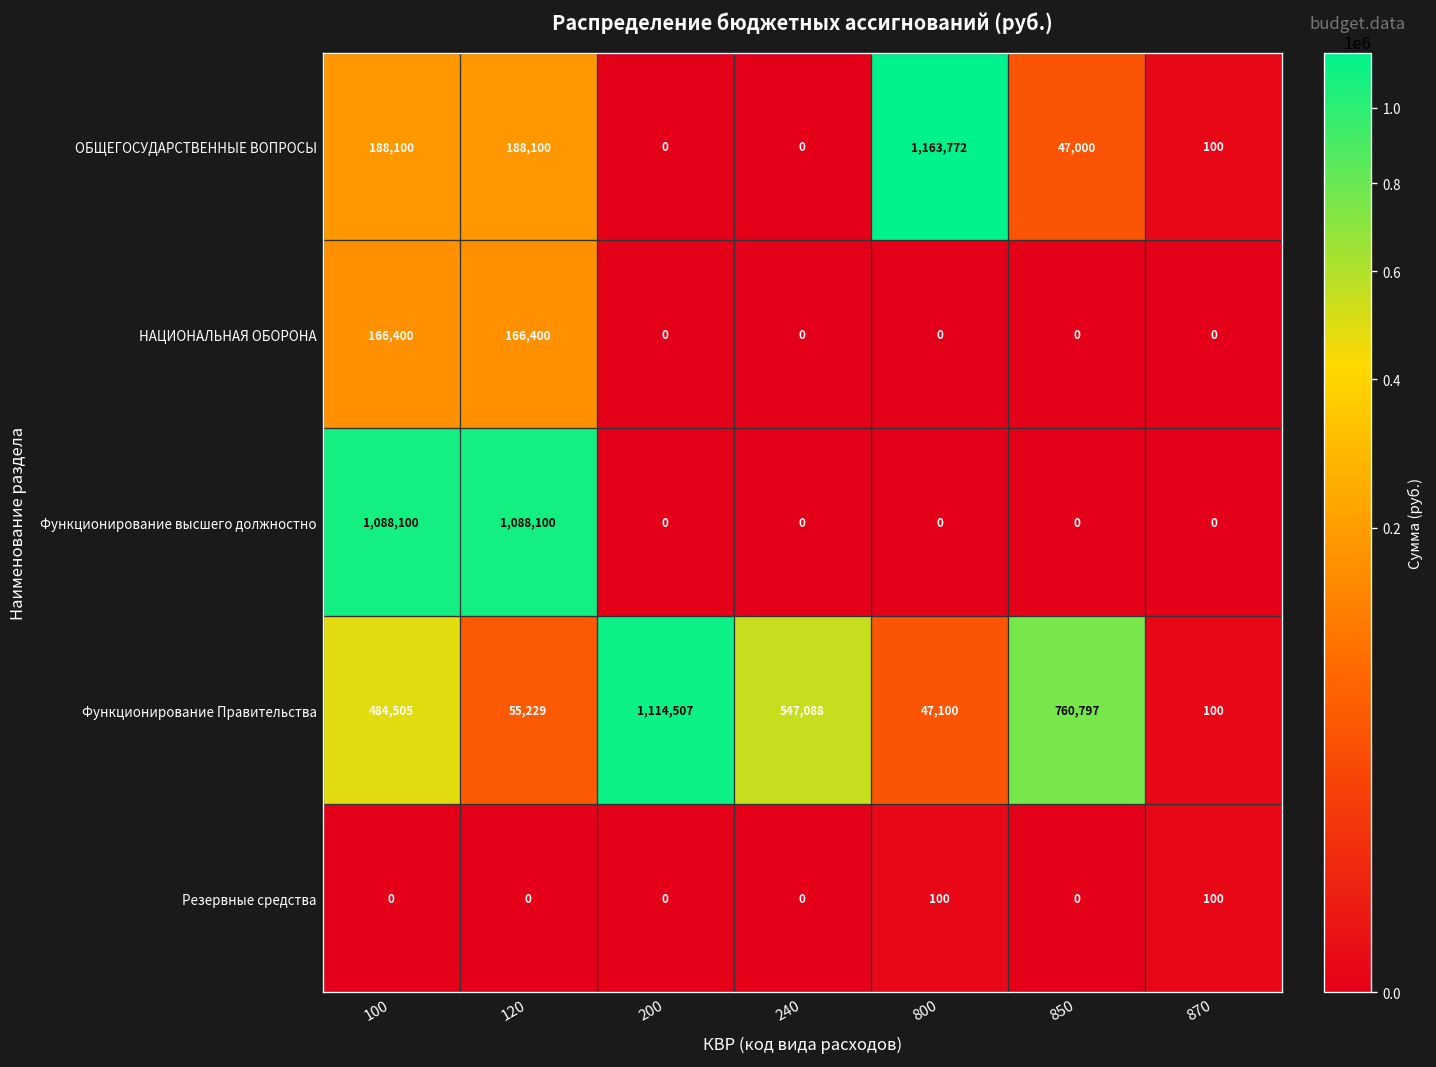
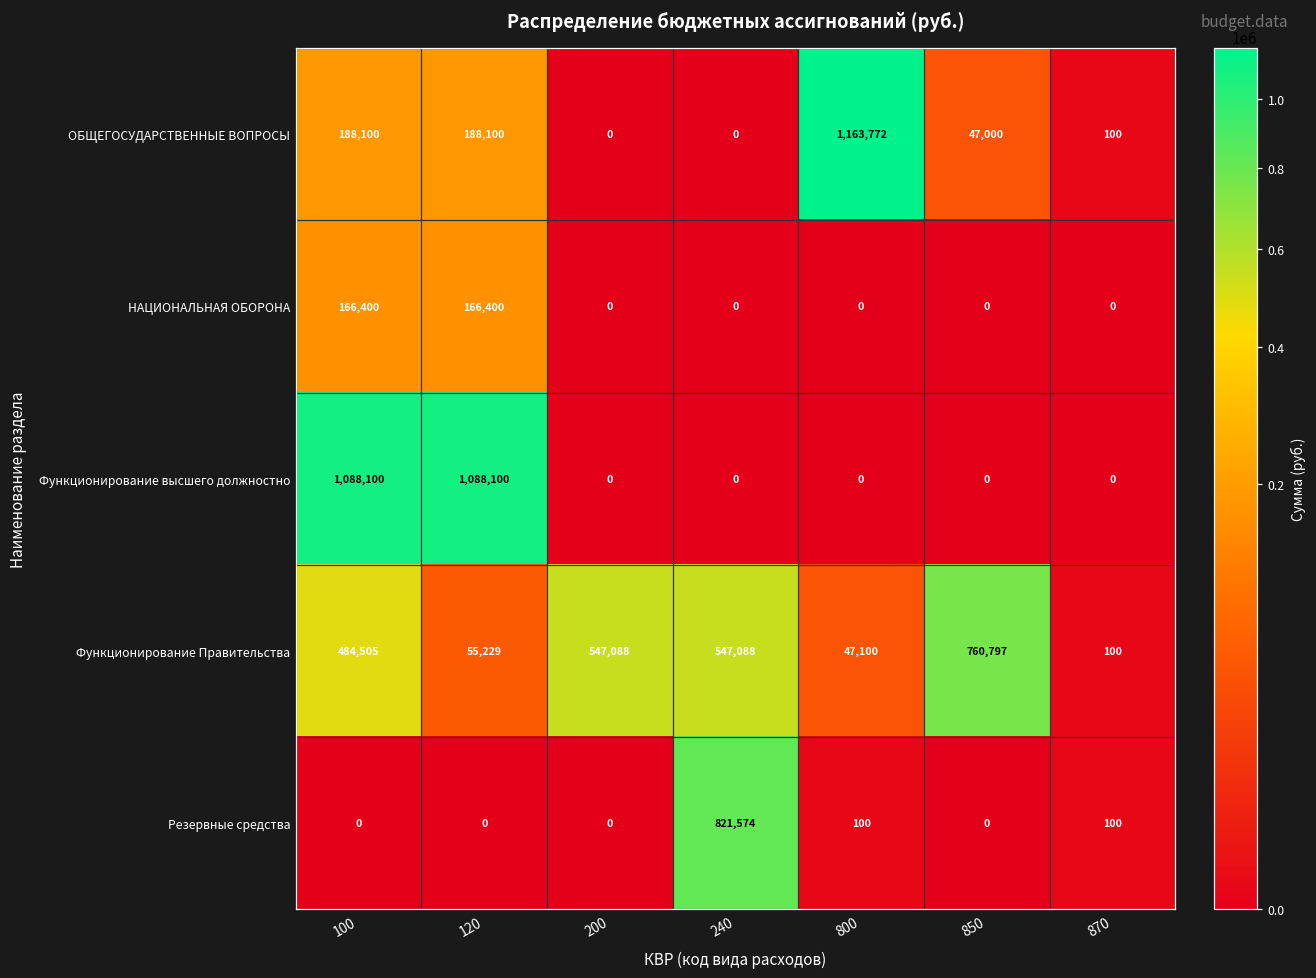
  {
    "ОБЩЕГОСУДАРСТВЕННЫЕ ВОПРОСЫ": {
      "100": "188,100",
      "120": "188,100",
      "200": "0",
      "240": "0",
      "800": "1,163,772",
      "850": "47,000",
      "870": "100"
    },
    "НАЦИОНАЛЬНАЯ ОБОРОНА": {
      "100": "166,400",
      "120": "166,400",
      "200": "0",
      "240": "0",
      "800": "0",
      "850": "0",
      "870": "0"
    },
    "Функционирование высшего должностно": {
      "100": "1,088,100",
      "120": "1,088,100",
      "200": "0",
      "240": "0",
      "800": "0",
      "850": "0",
      "870": "0"
    },
    "Функционирование Правительства": {
      "100": "484,505",
      "120": "55,229",
-     "200": "1,114,507",
+     "200": "547,088",
      "240": "547,088",
      "800": "47,100",
      "850": "760,797",
      "870": "100"
    },
    "Резервные средства": {
      "100": "0",
      "120": "0",
      "200": "0",
-     "240": "0",
+     "240": "821,574",
      "800": "100",
      "850": "0",
      "870": "100"
    }
  }
